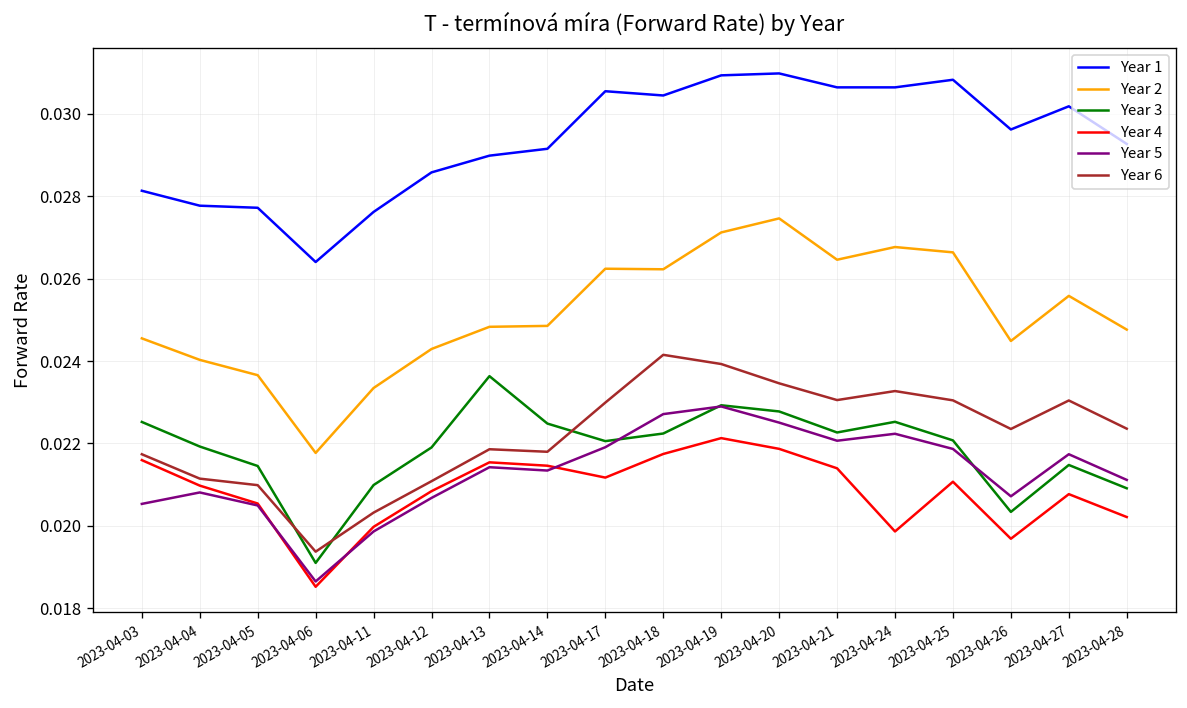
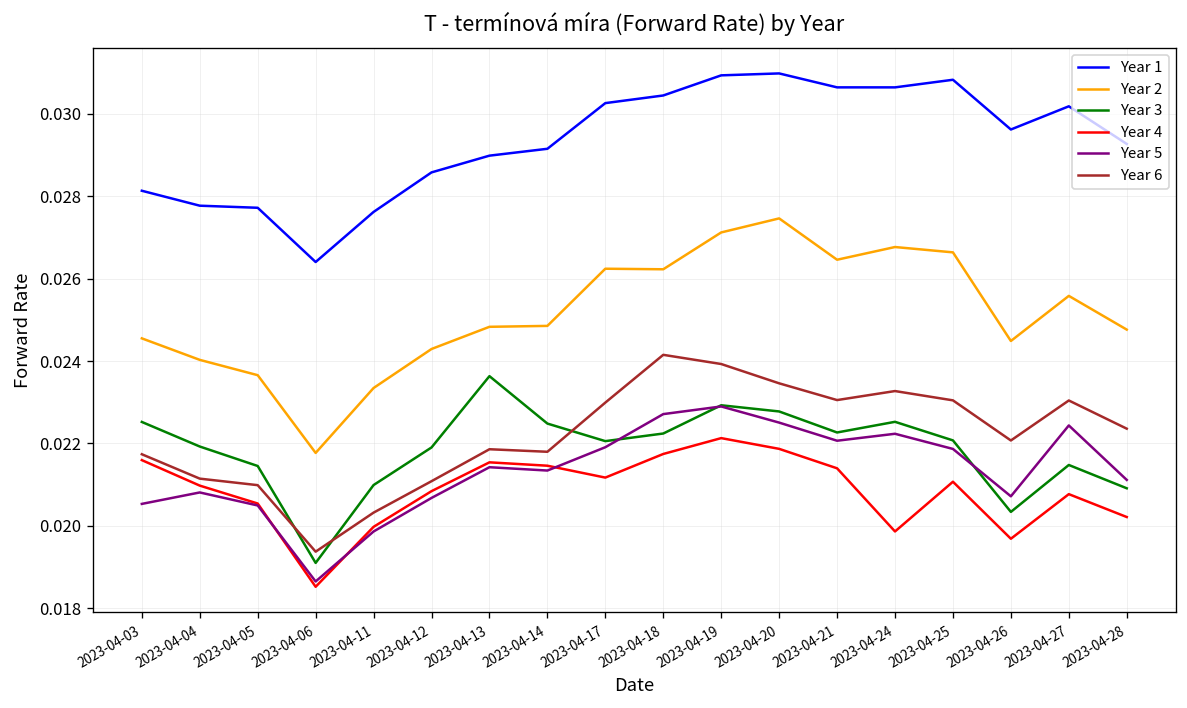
  {
    "Year 1": {
      "2023-04-03": 0.0281,
      "2023-04-04": 0.0278,
      "2023-04-05": 0.0277,
      "2023-04-06": 0.0264,
      "2023-04-11": 0.0276,
      "2023-04-12": 0.0286,
      "2023-04-13": 0.0290,
      "2023-04-14": 0.0292,
-     "2023-04-17": 0.0305,
+     "2023-04-17": 0.0303,
      "2023-04-18": 0.0304,
      "2023-04-19": 0.0309,
      "2023-04-20": 0.0310,
      "2023-04-21": 0.0306,
      "2023-04-24": 0.0306,
      "2023-04-25": 0.0308,
      "2023-04-26": 0.0296,
      "2023-04-27": 0.0302
    },
    "Year 2": {
      "2023-04-03": 0.0246,
      "2023-04-04": 0.0240,
      "2023-04-05": 0.0237,
      "2023-04-06": 0.0218,
      "2023-04-11": 0.0233,
      "2023-04-12": 0.0243,
      "2023-04-13": 0.0248,
      "2023-04-14": 0.0249,
      "2023-04-17": 0.0262,
      "2023-04-18": 0.0262,
      "2023-04-19": 0.0271,
      "2023-04-20": 0.0275,
      "2023-04-21": 0.0265,
      "2023-04-24": 0.0268,
      "2023-04-25": 0.0266,
      "2023-04-26": 0.0245,
      "2023-04-27": 0.0256,
      "2023-04-28": 0.0248
    },
    "Year 3": {
      "2023-04-03": 0.0225,
      "2023-04-04": 0.0219,
      "2023-04-05": 0.0215,
      "2023-04-06": 0.0191,
      "2023-04-11": 0.0210,
      "2023-04-12": 0.0219,
      "2023-04-13": 0.0236,
      "2023-04-14": 0.0225,
      "2023-04-17": 0.0221,
      "2023-04-18": 0.0222,
      "2023-04-20": 0.0228,
      "2023-04-21": 0.0223,
      "2023-04-24": 0.0225,
      "2023-04-25": 0.0221,
      "2023-04-26": 0.0203,
      "2023-04-27": 0.0215,
      "2023-04-28": 0.0209
    },
    "Year 4": {
      "2023-04-03": 0.0216,
      "2023-04-04": 0.0210,
      "2023-04-06": 0.0185,
      "2023-04-11": 0.0200,
      "2023-04-12": 0.0208,
      "2023-04-13": 0.0215,
      "2023-04-14": 0.0215,
      "2023-04-17": 0.0212,
      "2023-04-18": 0.0217,
      "2023-04-19": 0.0221,
      "2023-04-20": 0.0219,
      "2023-04-21": 0.0214,
      "2023-04-24": 0.0199,
      "2023-04-25": 0.0211,
      "2023-04-26": 0.0197,
      "2023-04-27": 0.0208,
      "2023-04-28": 0.0202
    },
    "Year 5": {
      "2023-04-03": 0.0205,
      "2023-04-04": 0.0208,
      "2023-04-06": 0.0187,
      "2023-04-11": 0.0199,
      "2023-04-12": 0.0207,
      "2023-04-13": 0.0214,
      "2023-04-14": 0.0213,
      "2023-04-17": 0.0219,
      "2023-04-18": 0.0227,
      "2023-04-20": 0.0225,
      "2023-04-21": 0.0221,
      "2023-04-24": 0.0222,
      "2023-04-25": 0.0219,
      "2023-04-26": 0.0207,
-     "2023-04-27": 0.0217,
+     "2023-04-27": 0.0224,
      "2023-04-28": 0.0211
    },
    "Year 6": {
      "2023-04-03": 0.0217,
      "2023-04-04": 0.0211,
      "2023-04-05": 0.0210,
      "2023-04-06": 0.0194,
      "2023-04-11": 0.0203,
      "2023-04-12": 0.0211,
      "2023-04-13": 0.0219,
      "2023-04-14": 0.0218,
      "2023-04-17": 0.0230,
      "2023-04-18": 0.0242,
      "2023-04-19": 0.0239,
      "2023-04-20": 0.0235,
      "2023-04-21": 0.0231,
      "2023-04-24": 0.0233,
      "2023-04-25": 0.0230,
-     "2023-04-26": 0.0224,
+     "2023-04-26": 0.0221,
      "2023-04-27": 0.0230,
      "2023-04-28": 0.0224
    }
  }
